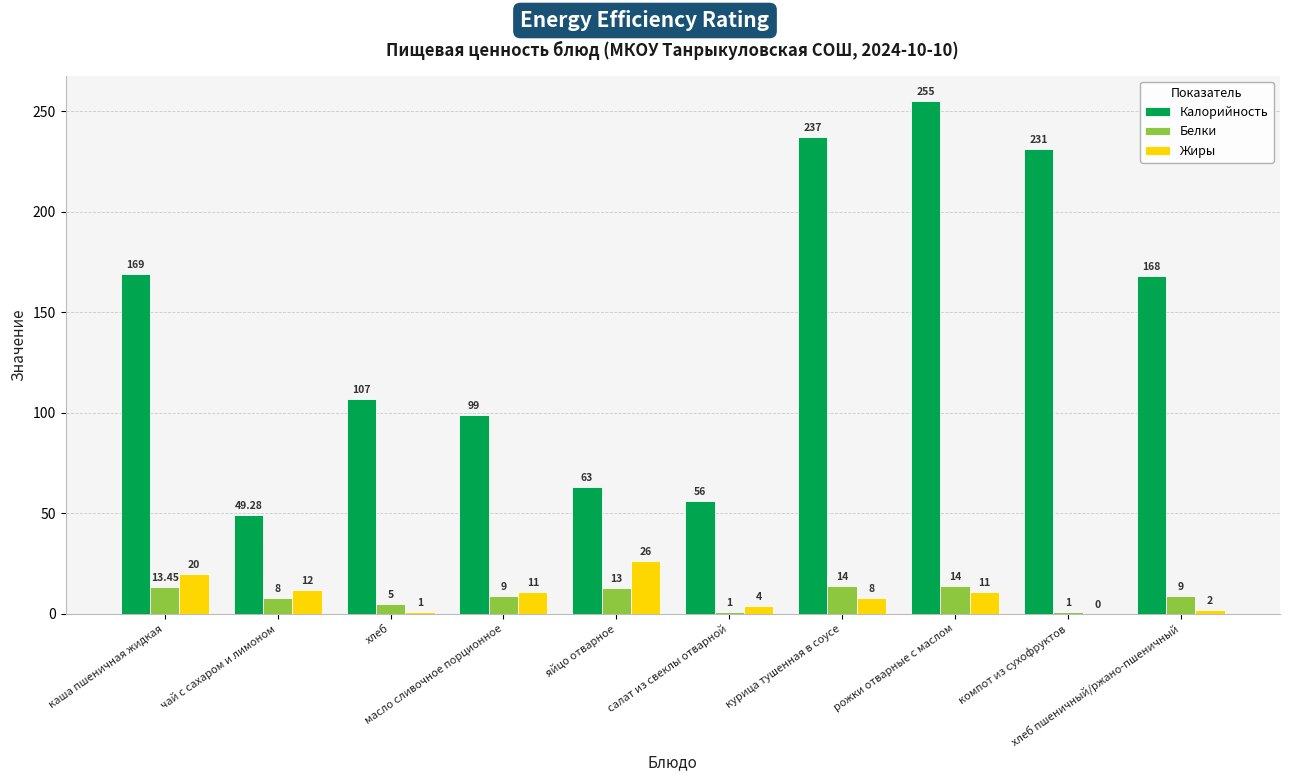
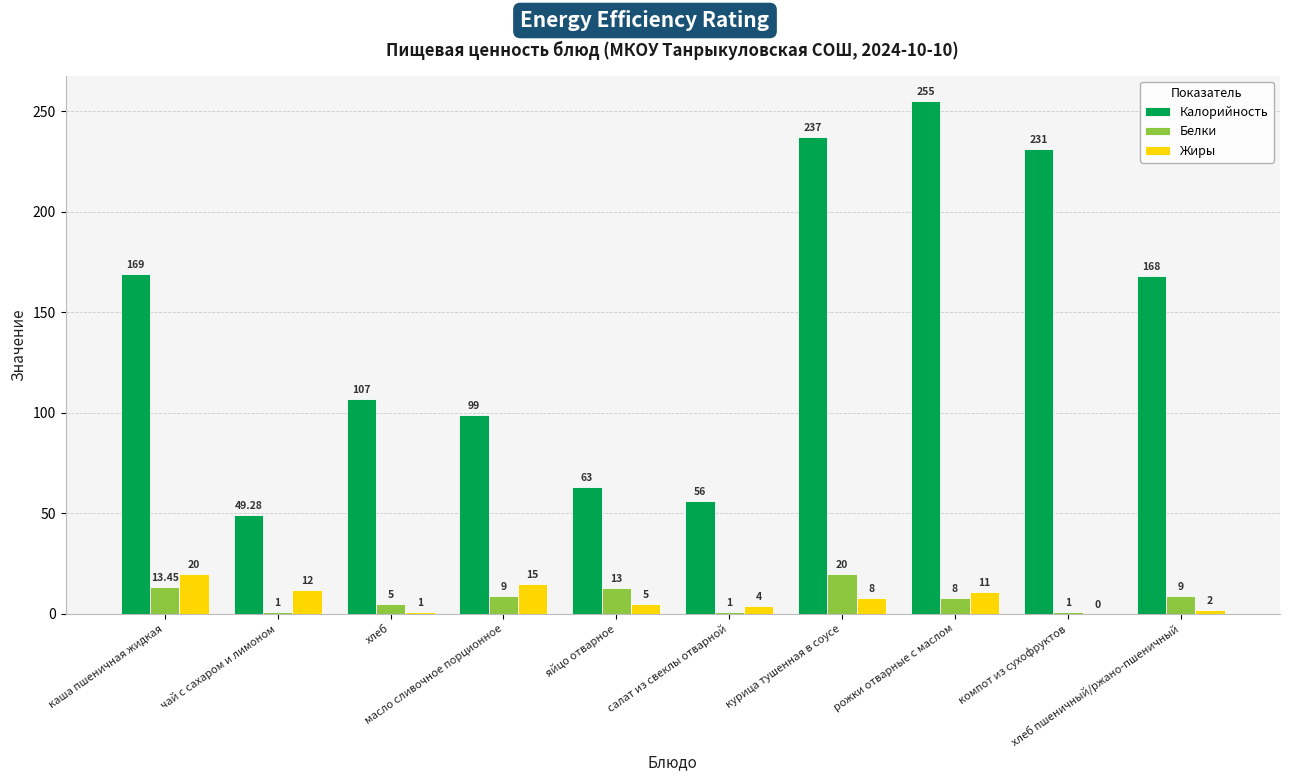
  {
    "Калорийность": {
      "каша пшеничная жидкая": 169,
      "чай с сахаром и лимоном": 49.28,
      "хлеб": 107,
      "масло сливочное порционное": 99,
      "яйцо отварное": 63,
      "салат из свеклы отварной": 56,
      "курица тушенная в соусе": 237,
      "рожки отварные с маслом": 255,
      "компот из сухофруктов": 231,
      "хлеб пшеничный/ржано-пшеничный": 168
    },
    "Белки": {
      "каша пшеничная жидкая": 13.45,
-     "чай с сахаром и лимоном": 8,
+     "чай с сахаром и лимоном": 1,
      "хлеб": 5,
      "масло сливочное порционное": 9,
      "яйцо отварное": 13,
      "салат из свеклы отварной": 1,
-     "курица тушенная в соусе": 14,
-     "рожки отварные с маслом": 14,
+     "курица тушенная в соусе": 20,
+     "рожки отварные с маслом": 8,
      "компот из сухофруктов": 1,
      "хлеб пшеничный/ржано-пшеничный": 9
    },
    "Жиры": {
      "каша пшеничная жидкая": 20,
      "чай с сахаром и лимоном": 12,
      "хлеб": 1,
-     "масло сливочное порционное": 11,
-     "яйцо отварное": 26,
+     "масло сливочное порционное": 15,
+     "яйцо отварное": 5,
      "салат из свеклы отварной": 4,
      "курица тушенная в соусе": 8,
      "рожки отварные с маслом": 11,
      "компот из сухофруктов": 0,
      "хлеб пшеничный/ржано-пшеничный": 2
    }
  }
